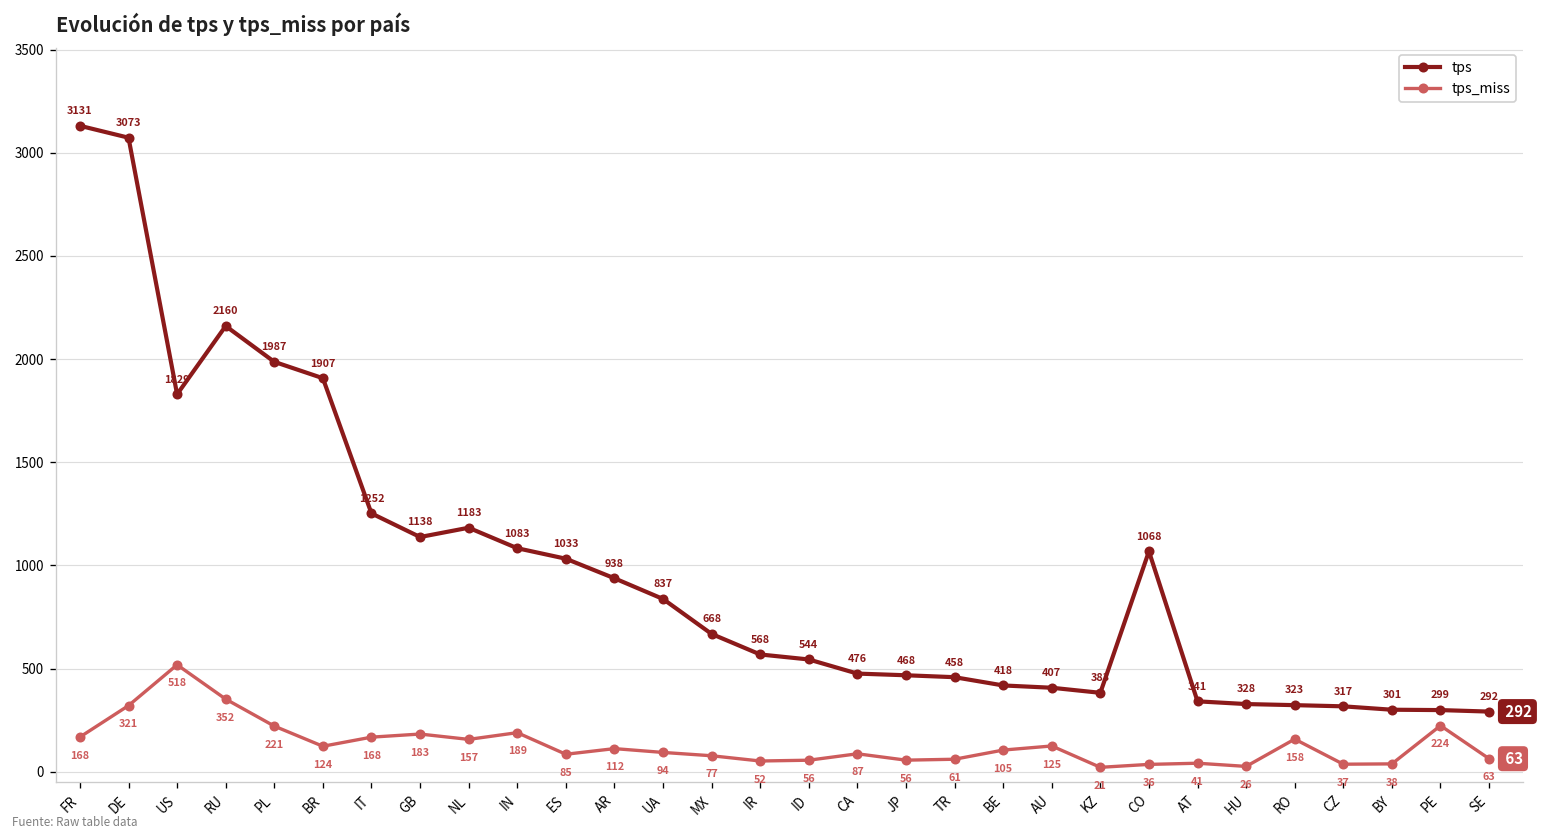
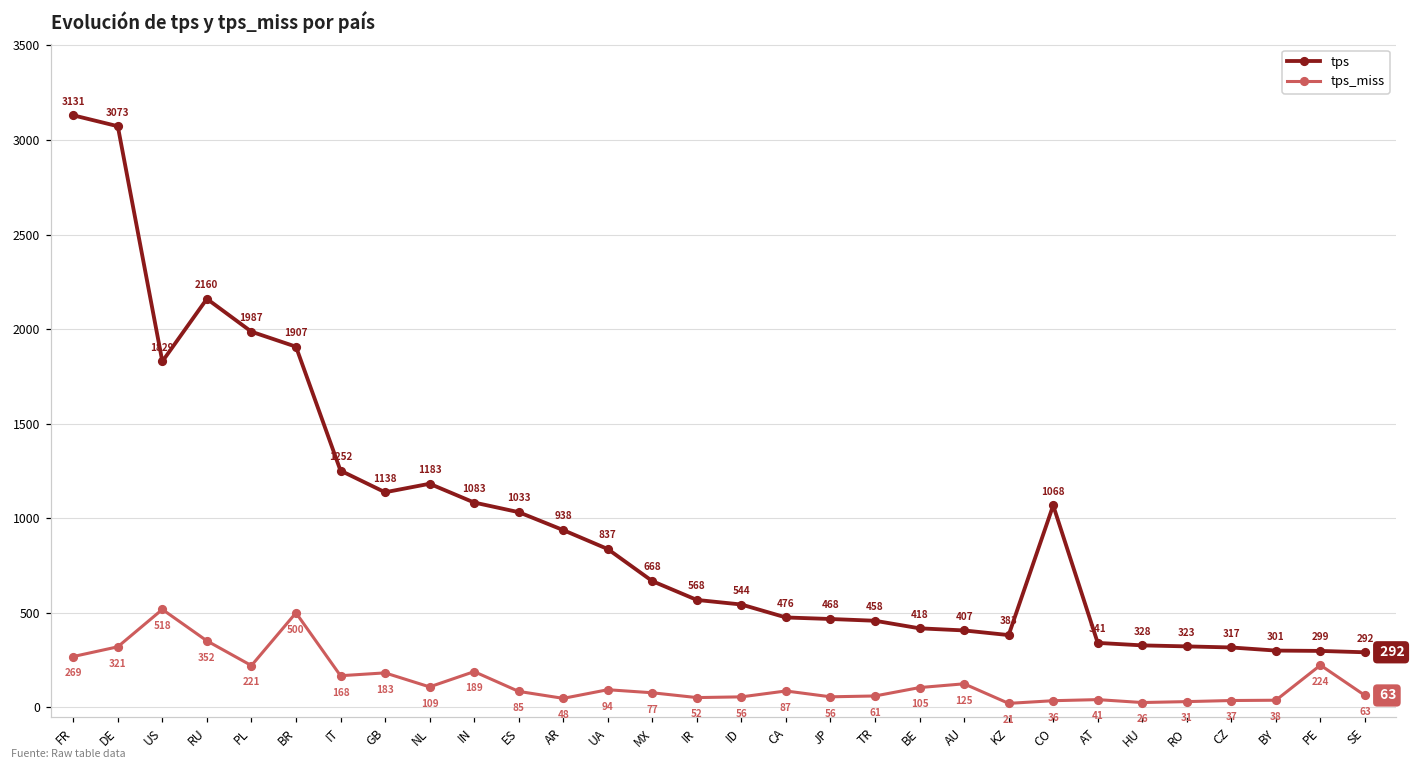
  {
    "tps": {
      "FR": 3131,
      "DE": 3073,
      "US": 1829,
      "RU": 2160,
      "PL": 1987,
      "BR": 1907,
      "IT": 1252,
      "GB": 1138,
      "NL": 1183,
      "IN": 1083,
      "ES": 1033,
      "AR": 938,
      "UA": 837,
      "MX": 668,
      "IR": 568,
      "ID": 544,
      "CA": 476,
      "JP": 468,
      "TR": 458,
      "BE": 418,
      "AU": 407,
      "KZ": 383,
      "CO": 1068,
      "AT": 341,
      "HU": 328,
      "RO": 323,
      "CZ": 317,
      "BY": 301,
      "PE": 299
    },
    "tps_miss": {
-     "FR": 168,
+     "FR": 269,
      "DE": 321,
      "US": 518,
      "RU": 352,
      "PL": 221,
-     "BR": 124,
+     "BR": 500,
      "IT": 168,
      "GB": 183,
-     "NL": 157,
+     "NL": 109,
      "IN": 189,
      "ES": 85,
-     "AR": 112,
+     "AR": 48,
      "UA": 94,
      "MX": 77,
      "IR": 52,
      "ID": 56,
      "CA": 87,
      "JP": 56,
      "TR": 61,
      "BE": 105,
      "AU": 125,
      "KZ": 21,
      "CO": 36,
      "AT": 41,
      "HU": 26,
-     "RO": 158,
+     "RO": 31,
      "CZ": 37,
      "BY": 38,
      "PE": 224,
      "SE": 63
    }
  }
